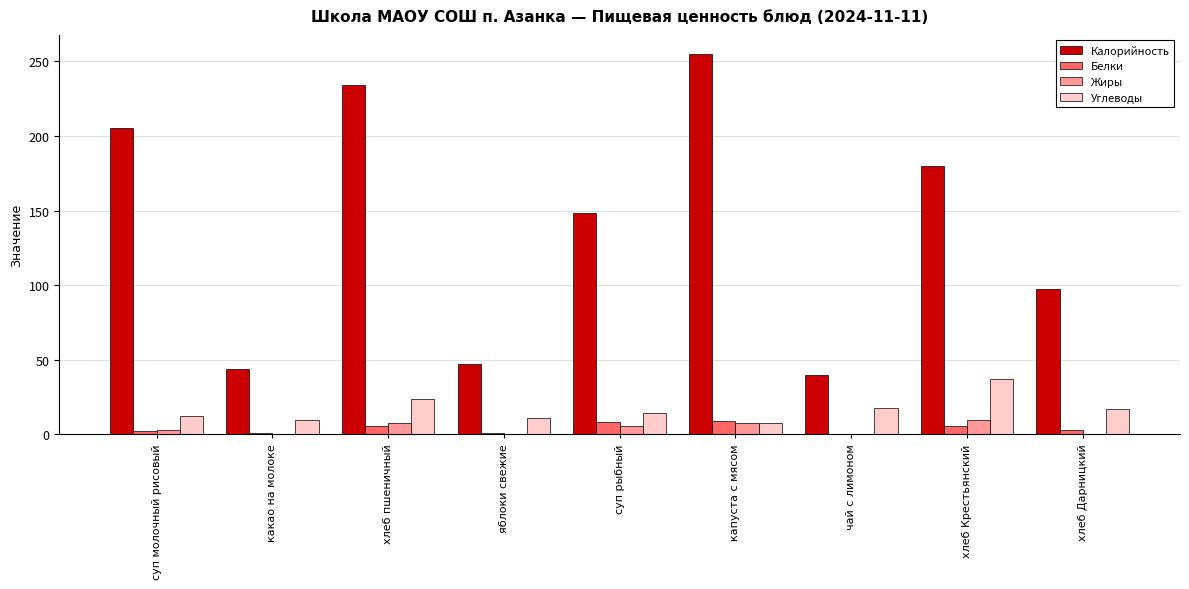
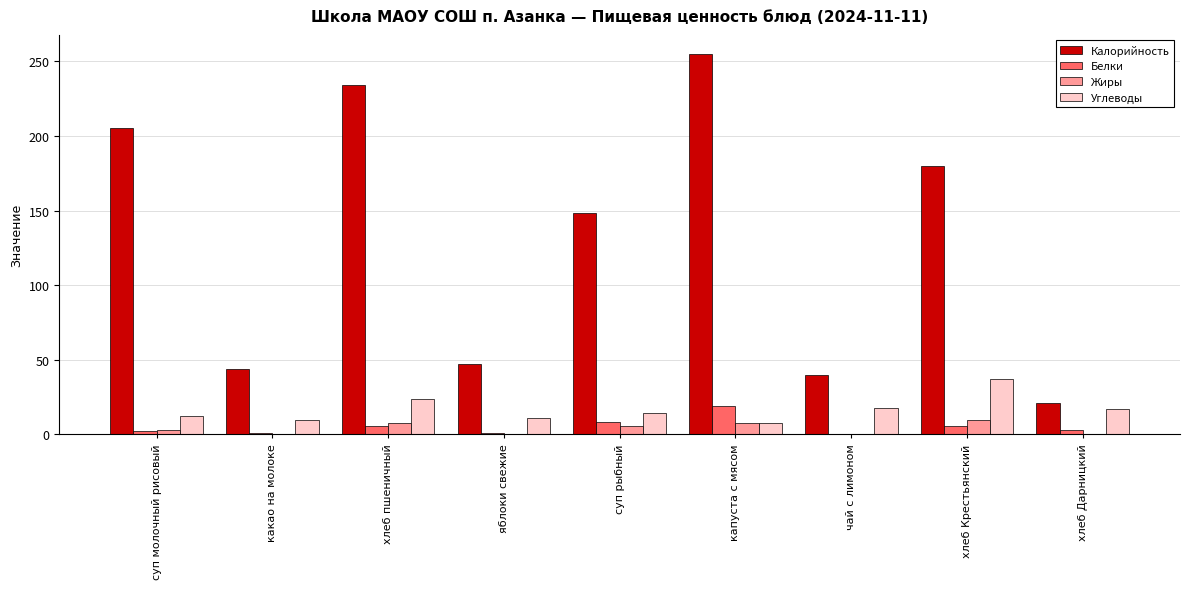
  {
    "Калорийность": {
      "суп молочный рисовый": 206,
      "какао на молоке": 44,
      "хлеб пшеничный": 235,
      "яблоки свежие": 47,
      "суп рыбный": 149,
      "капуста с мясом": 255,
      "чай с лимоном": 40,
      "хлеб Крестьянский": 180,
-     "хлеб Дарницкий": 98
+     "хлеб Дарницкий": 21
    },
    "Белки": {
      "суп молочный рисовый": 2,
      "хлеб пшеничный": 6,
      "суп рыбный": 8,
-     "капуста с мясом": 9,
+     "капуста с мясом": 19,
      "хлеб Крестьянский": 6,
      "хлеб Дарницкий": 3
    },
    "Жиры": {
      "суп молочный рисовый": 3,
      "хлеб пшеничный": 8,
      "суп рыбный": 6,
      "капуста с мясом": 8,
      "чай с лимоном": 0,
      "хлеб Крестьянский": 9
    },
    "Углеводы": {
      "суп молочный рисовый": 13,
      "какао на молоке": 9,
      "хлеб пшеничный": 24,
      "яблоки свежие": 11,
      "суп рыбный": 14,
      "капуста с мясом": 7,
      "чай с лимоном": 18,
      "хлеб Крестьянский": 37,
      "хлеб Дарницкий": 17
    }
  }
